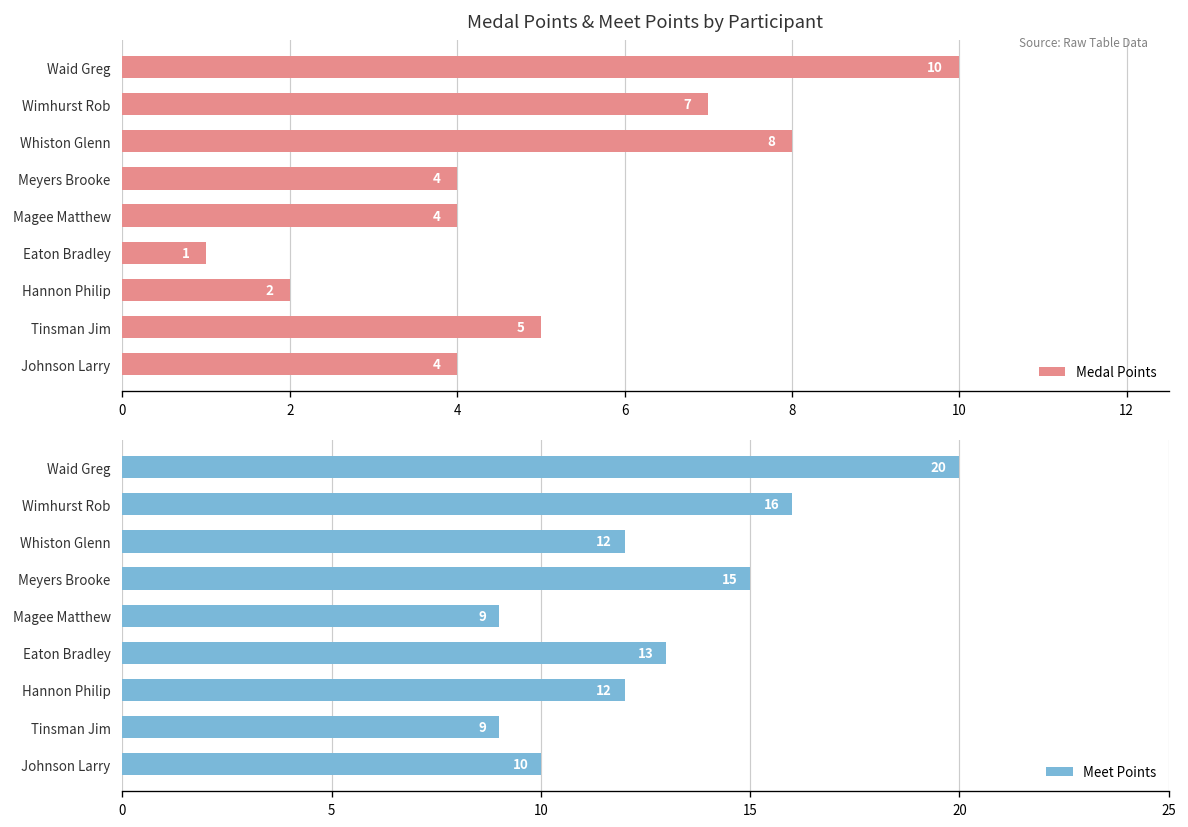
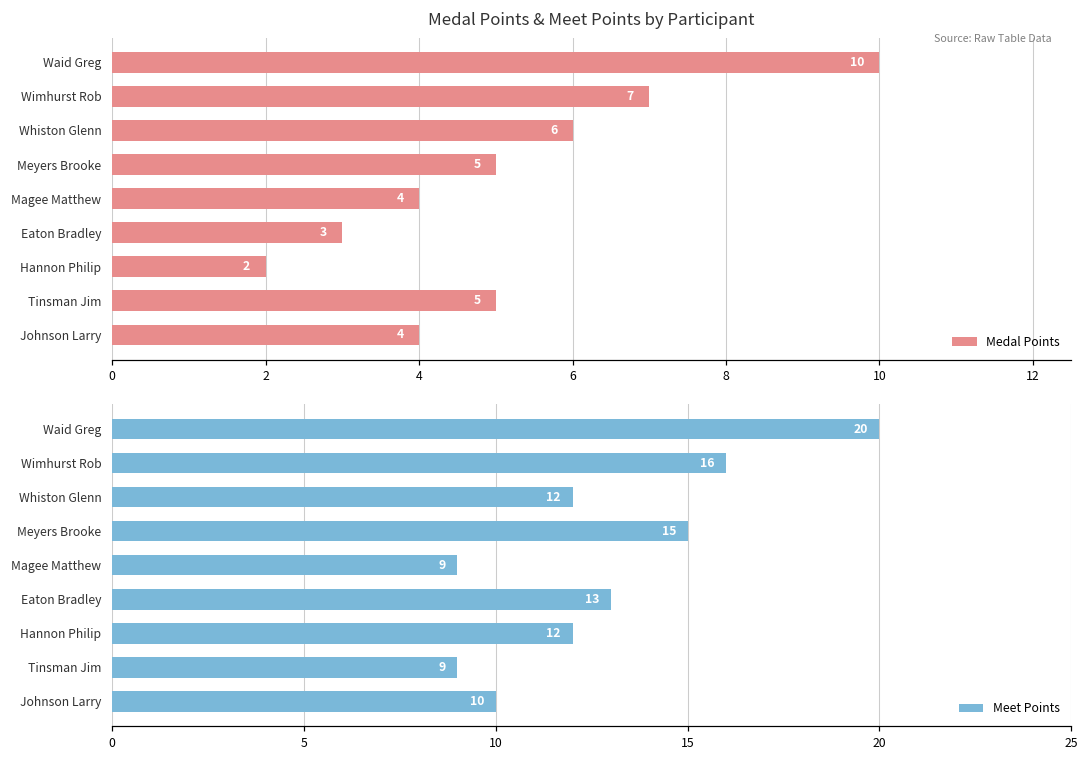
  {
    "Medal Points & Meet Points by Participant": {
      "Waid Greg": 10,
      "Wimhurst Rob": 7,
-     "Whiston Glenn": 8,
-     "Meyers Brooke": 4,
+     "Whiston Glenn": 6,
+     "Meyers Brooke": 5,
      "Magee Matthew": 4,
-     "Eaton Bradley": 1,
+     "Eaton Bradley": 3,
      "Hannon Philip": 2,
      "Tinsman Jim": 5,
      "Johnson Larry": 4
    }
  }
